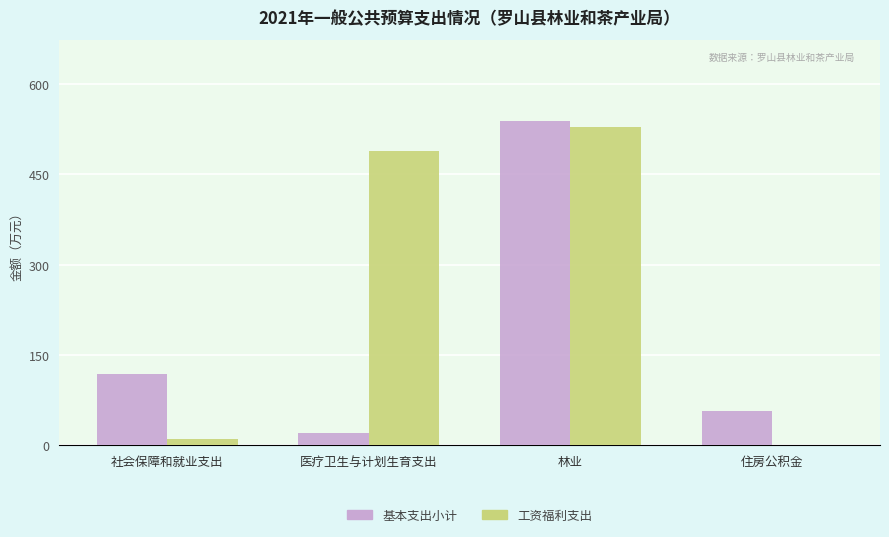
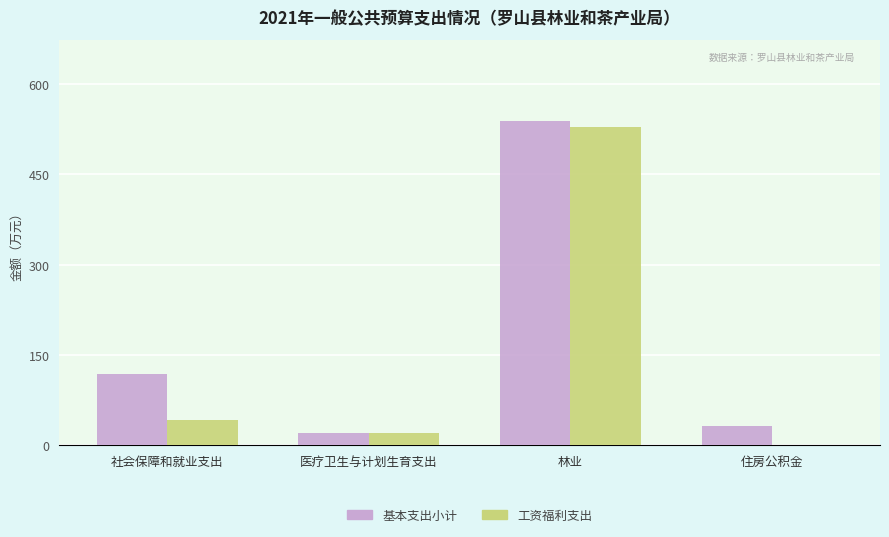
  {
    "基本支出小计": {
      "社会保障和就业支出": 120,
      "医疗卫生与计划生育支出": 20,
      "林业": 540,
-     "住房公积金": 60
+     "住房公积金": 30
    },
    "工资福利支出": {
-     "社会保障和就业支出": 10,
-     "医疗卫生与计划生育支出": 490,
+     "社会保障和就业支出": 40,
+     "医疗卫生与计划生育支出": 20,
      "林业": 530,
      "住房公积金": 0
    }
  }
